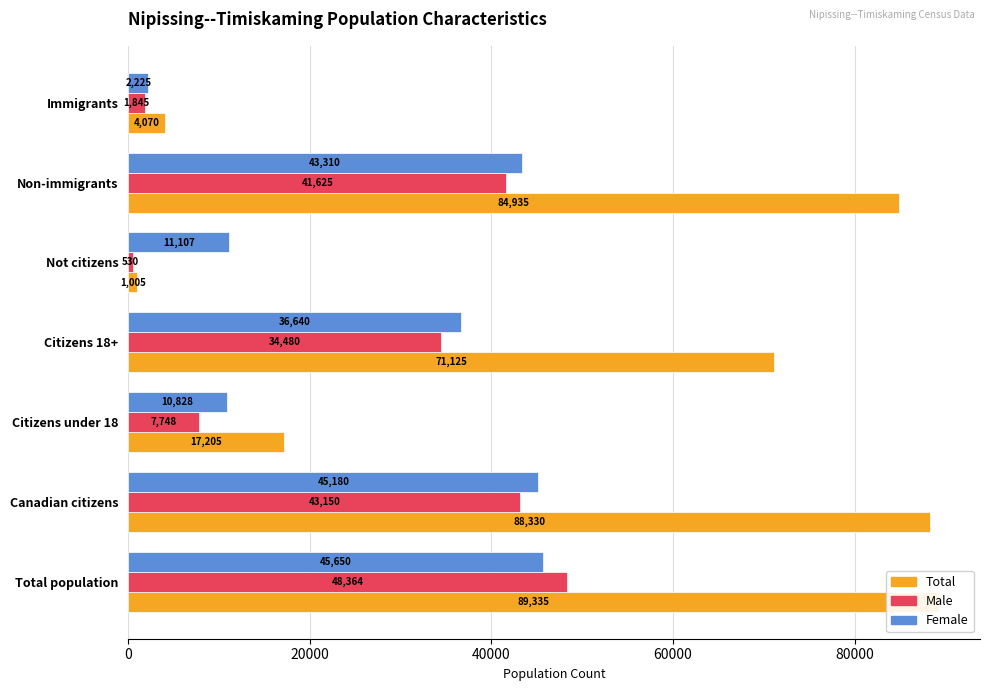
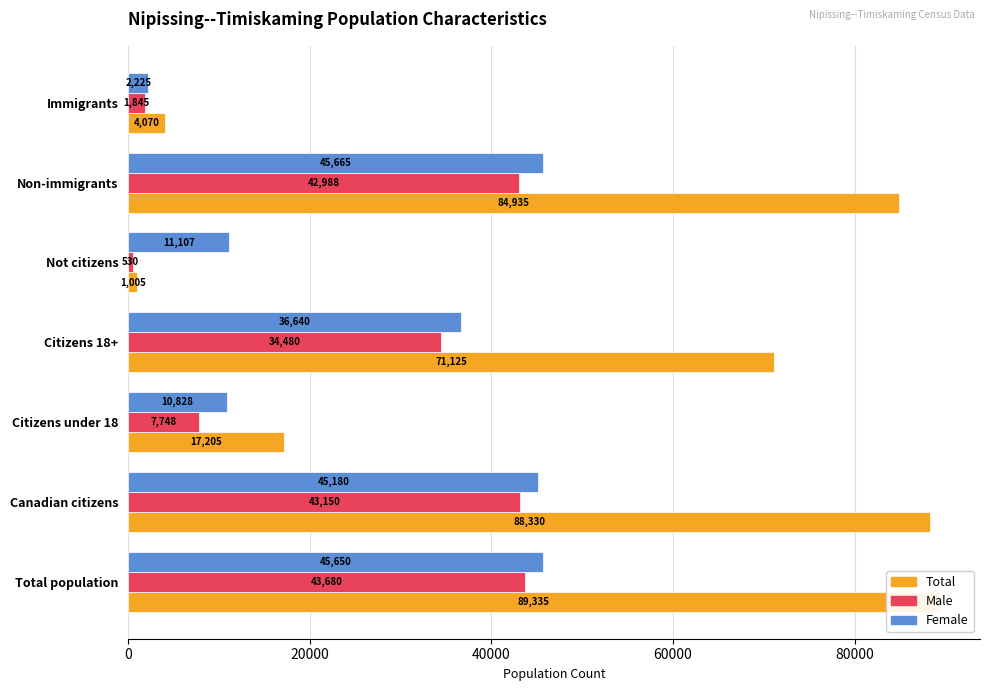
  {
    "Total": {
      "Immigrants": "4,070",
      "Non-immigrants": "84,935",
      "Not citizens": "1,005",
      "Citizens 18+": "71,125",
      "Citizens under 18": "17,205",
      "Canadian citizens": "88,330"
    },
    "Male": {
      "Immigrants": "1,845",
-     "Non-immigrants": "41,625",
+     "Non-immigrants": "42,988",
      "Not citizens": "530",
      "Citizens 18+": "34,480",
      "Citizens under 18": "7,748",
      "Canadian citizens": "43,150",
-     "Total population": "48,364"
+     "Total population": "43,680"
    },
    "Female": {
      "Immigrants": "2,225",
-     "Non-immigrants": "43,310",
+     "Non-immigrants": "45,665",
      "Not citizens": "11,107",
      "Citizens 18+": "36,640",
      "Citizens under 18": "10,828",
      "Canadian citizens": "45,180",
      "Total population": "45,650"
    }
  }
